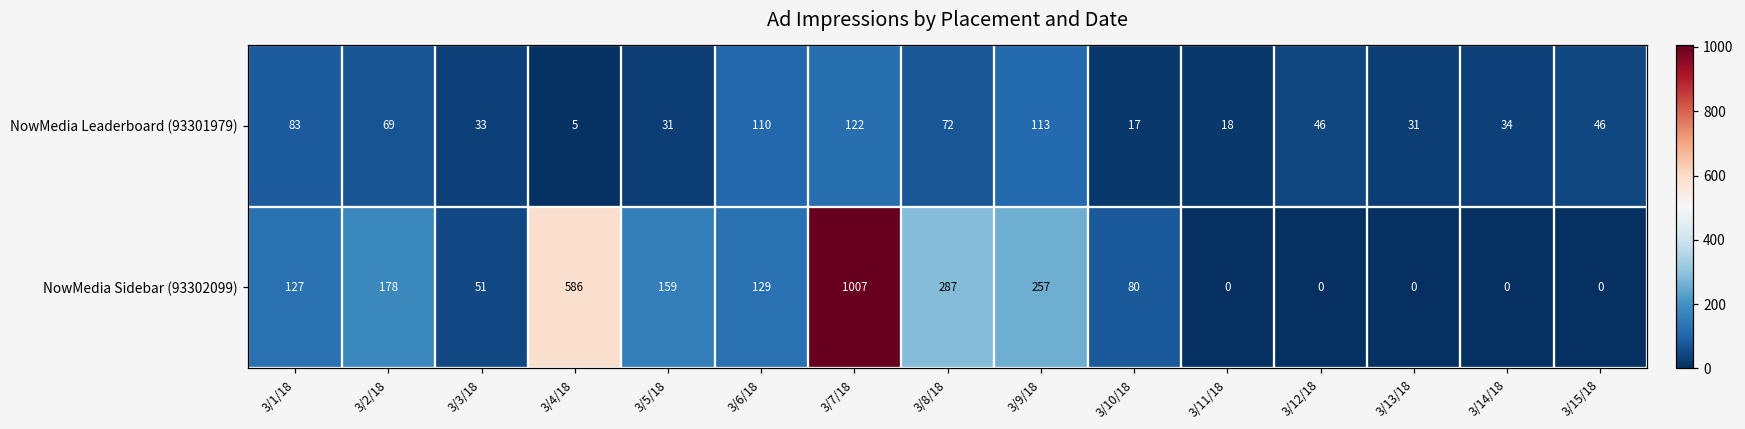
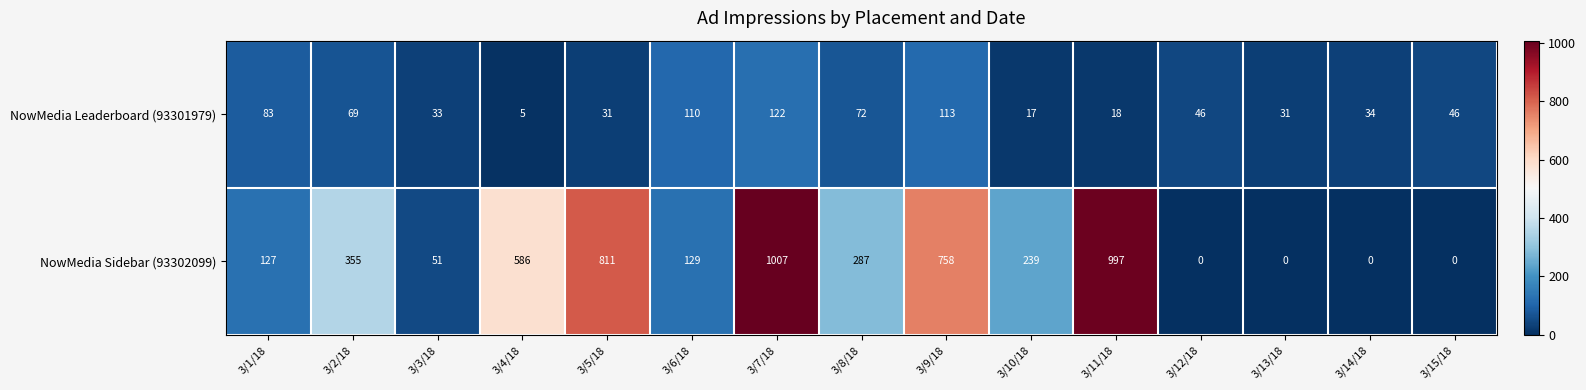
  {
    "NowMedia Leaderboard (93301979)": {
      "3/1/18": 83,
      "3/2/18": 69,
      "3/3/18": 33,
      "3/4/18": 5,
      "3/5/18": 31,
      "3/6/18": 110,
      "3/7/18": 122,
      "3/8/18": 72,
      "3/9/18": 113,
      "3/10/18": 17,
      "3/11/18": 18,
      "3/12/18": 46,
      "3/13/18": 31,
      "3/14/18": 34,
      "3/15/18": 46
    },
    "NowMedia Sidebar (93302099)": {
      "3/1/18": 127,
-     "3/2/18": 178,
+     "3/2/18": 355,
      "3/3/18": 51,
      "3/4/18": 586,
-     "3/5/18": 159,
+     "3/5/18": 811,
      "3/6/18": 129,
      "3/7/18": 1007,
      "3/8/18": 287,
-     "3/9/18": 257,
-     "3/10/18": 80,
-     "3/11/18": 0,
+     "3/9/18": 758,
+     "3/10/18": 239,
+     "3/11/18": 997,
      "3/12/18": 0,
      "3/13/18": 0,
      "3/14/18": 0,
      "3/15/18": 0
    }
  }
